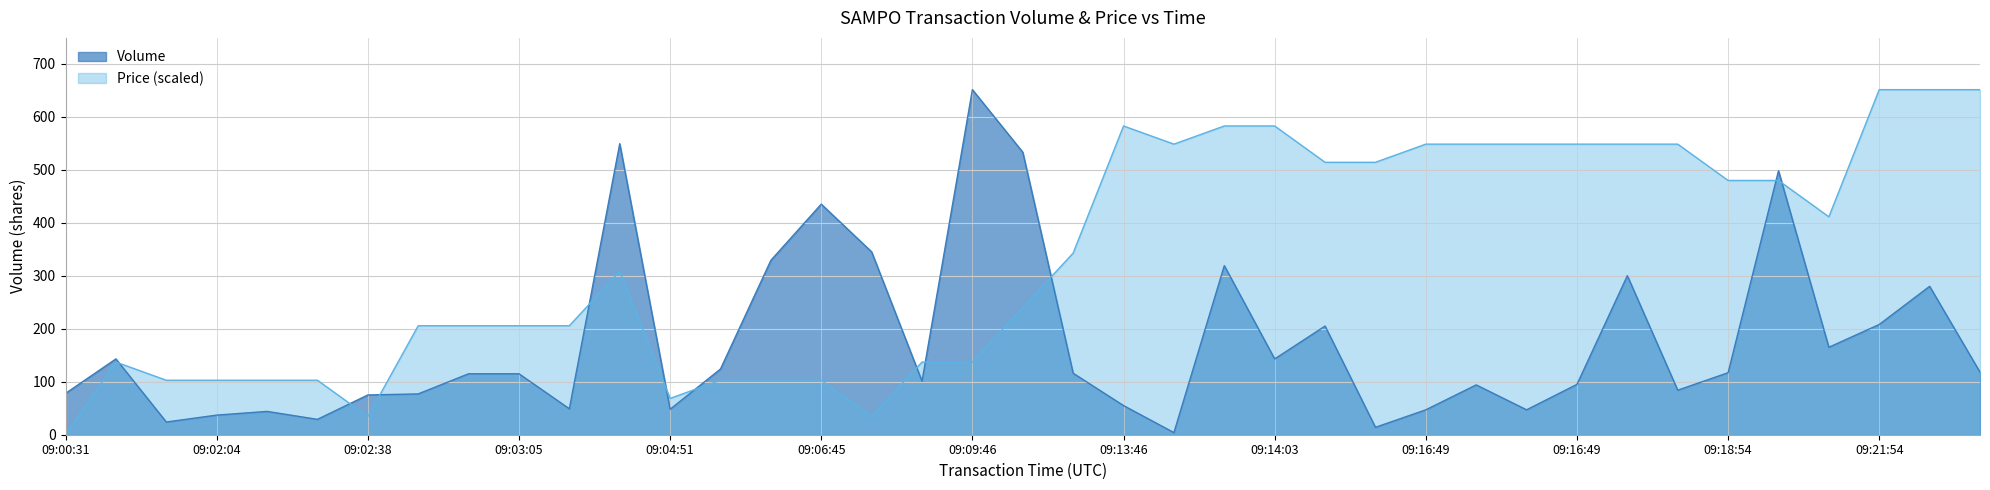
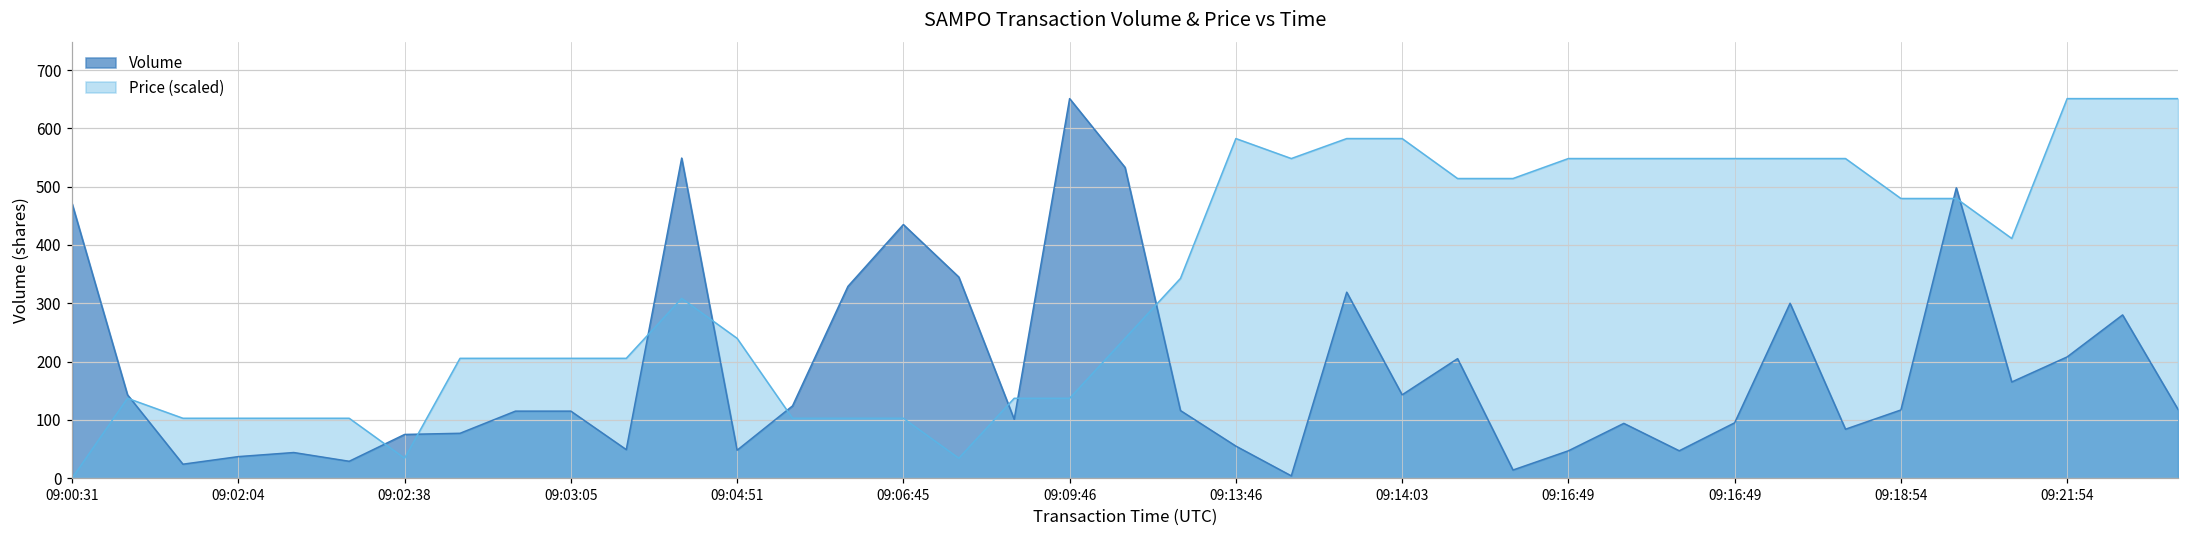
  {
    "Volume": {
-     "09:00:31": 80,
+     "09:00:31": 470,
      "09:02:38": 80,
      "09:04:51": 50
    },
    "Price (scaled)": {
      "09:00:31": 0,
      "09:02:38": 30,
-     "09:04:51": 70
+     "09:04:51": 240
    }
  }
